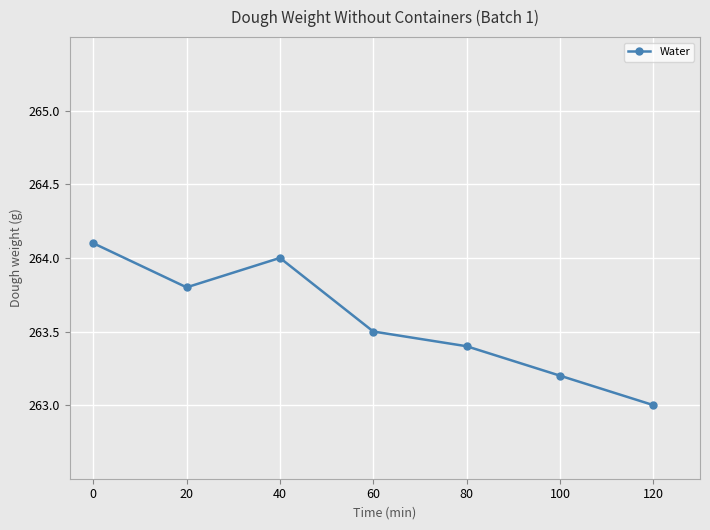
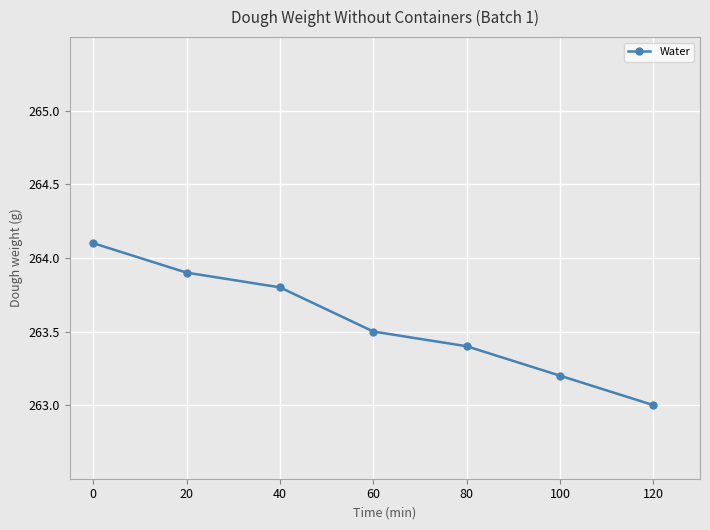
  {
    "0": 264.1,
-   "20": 263.8,
-   "40": 264.0,
+   "20": 263.9,
+   "40": 263.8,
    "60": 263.5,
    "80": 263.4,
    "100": 263.2,
    "120": 263.0
  }
